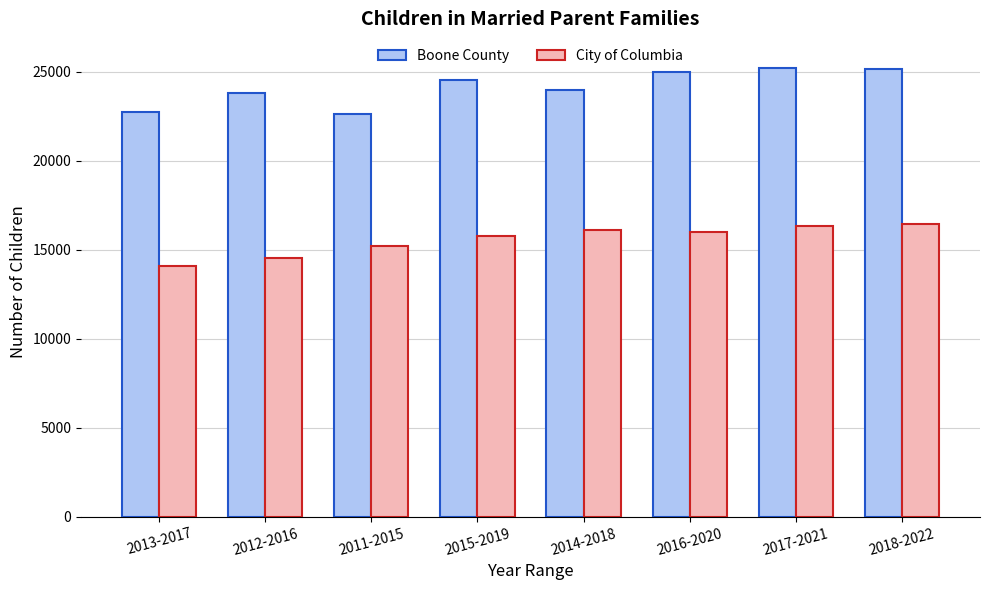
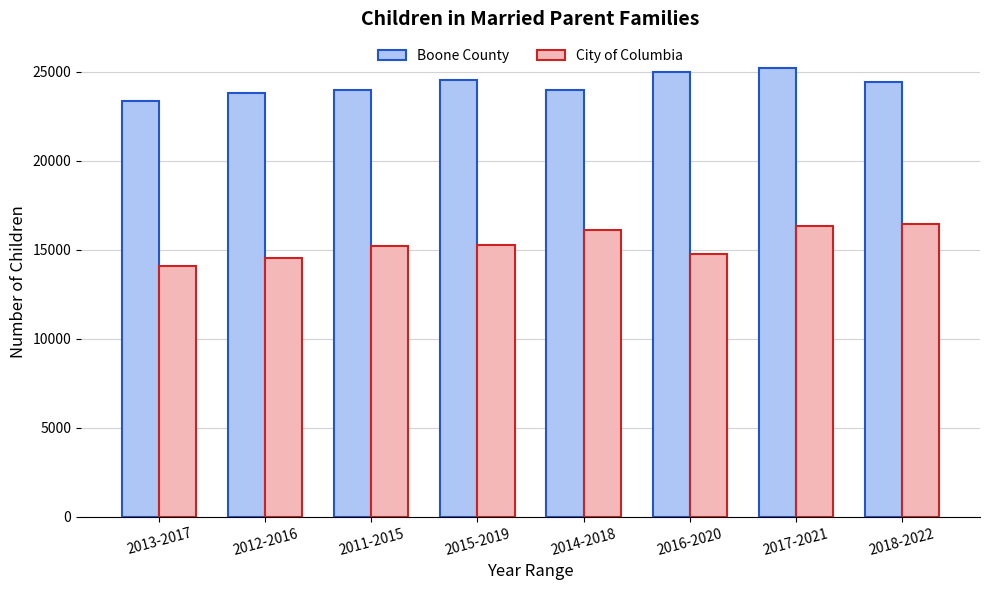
  {
    "Boone County": {
-     "2013-2017": 22700,
+     "2013-2017": 23400,
      "2012-2016": 23800,
-     "2011-2015": 22600,
+     "2011-2015": 24000,
      "2015-2019": 24600,
      "2014-2018": 24000,
      "2016-2020": 25000,
      "2017-2021": 25200,
-     "2018-2022": 25200
+     "2018-2022": 24400
    },
    "City of Columbia": {
      "2013-2017": 14100,
      "2012-2016": 14500,
      "2011-2015": 15200,
-     "2015-2019": 15800,
+     "2015-2019": 15300,
      "2014-2018": 16100,
-     "2016-2020": 16000,
+     "2016-2020": 14800,
      "2017-2021": 16400,
      "2018-2022": 16400
    }
  }
